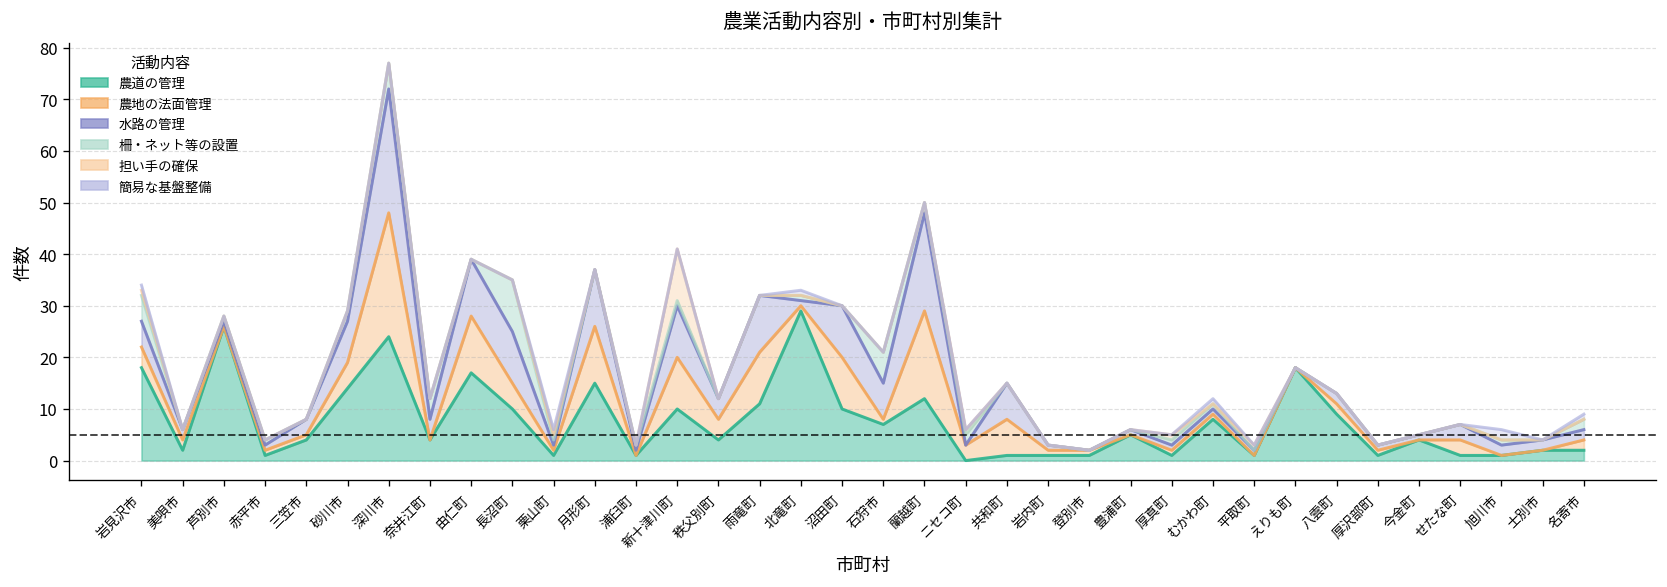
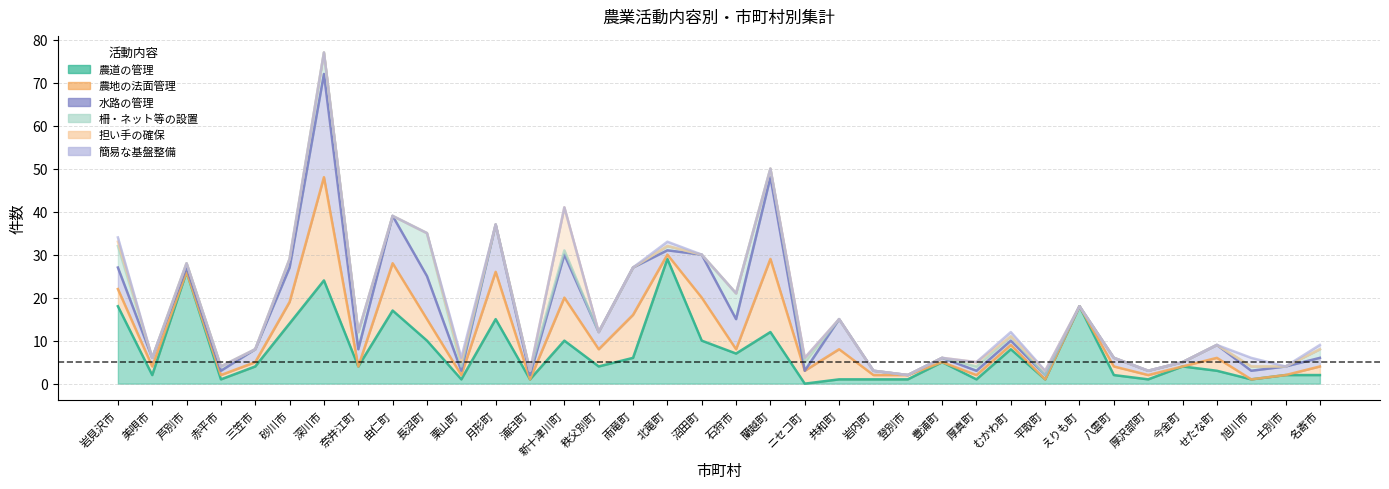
  {
    "農道の管理": {
      "岩見沢市": 18,
      "美唄市": 2,
      "赤平市": 1,
      "三笠市": 4,
      "砂川市": 14,
      "深川市": 24,
      "由仁町": 17,
      "長沼町": 10,
      "栗山町": 1,
      "月形町": 15,
      "新十津川町": 10,
      "秩父別町": 4,
-     "雨竜町": 11,
+     "雨竜町": 6,
      "北竜町": 29,
      "沼田町": 10,
      "石狩市": 7,
      "蘭越町": 12,
      "ニセコ町": 0,
      "共和町": 1,
      "岩内町": 1,
      "登別市": 1,
      "厚真町": 1,
      "むかわ町": 8,
-     "八雲町": 9,
+     "八雲町": 2,
      "厚沢部町": 1,
-     "せたな町": 1,
+     "せたな町": 3,
      "名寄市": 2
    }
  }
